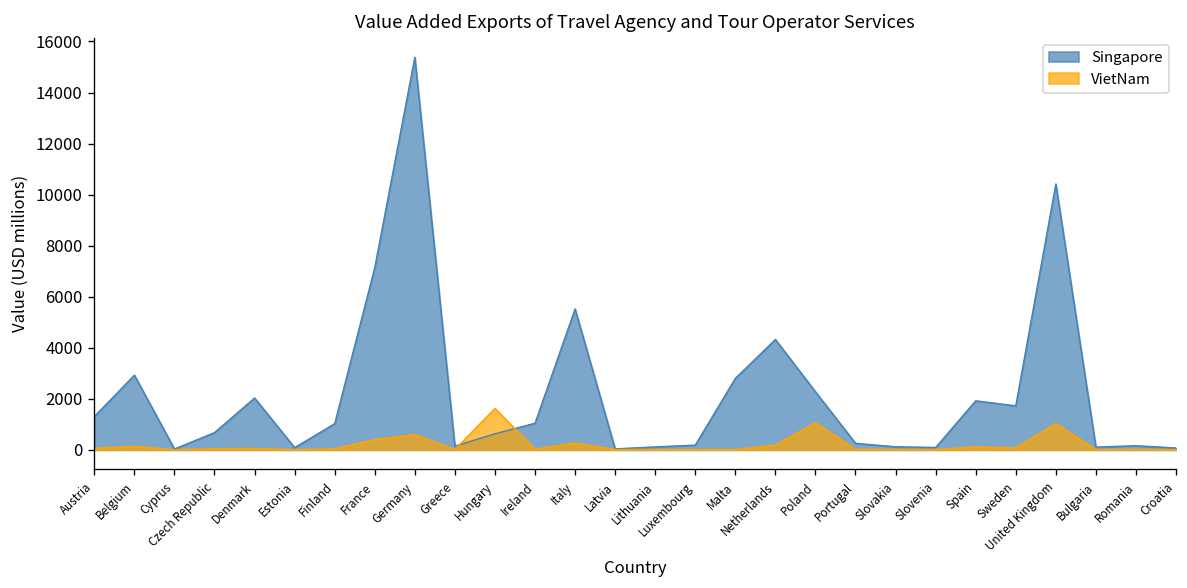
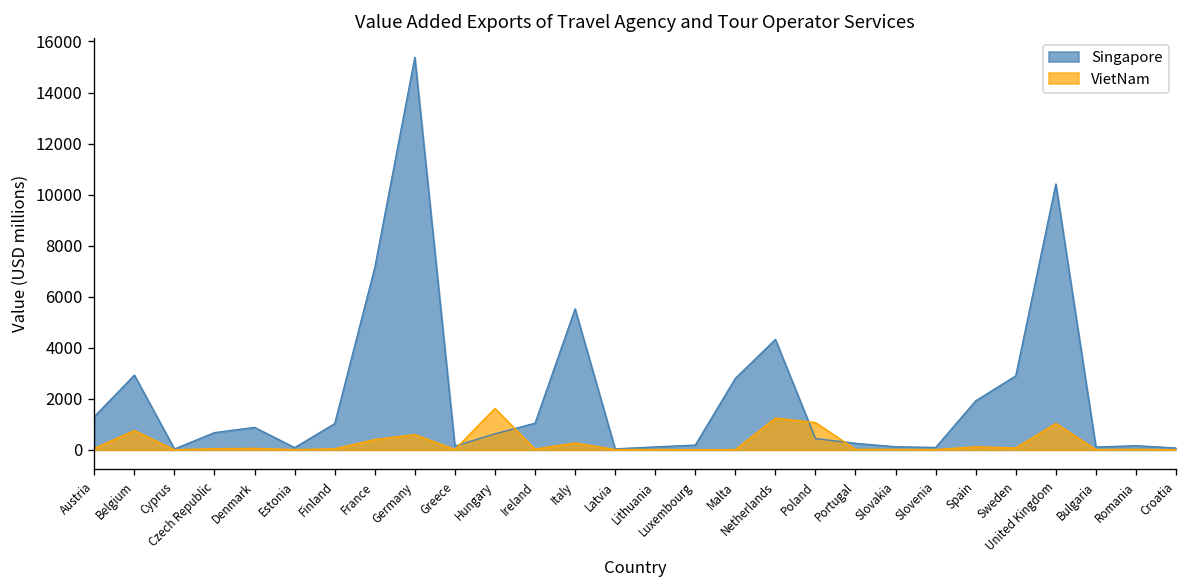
  {
    "Singapore": {
      "Austria": 1300,
      "Belgium": 2900,
      "Czech Republic": 700,
-     "Denmark": 2000,
+     "Denmark": 900,
      "Finland": 1000,
      "France": 7100,
      "Germany": 15400,
      "Greece": 100,
      "Hungary": 600,
      "Ireland": 1000,
      "Italy": 5500,
      "Luxembourg": 200,
      "Malta": 2800,
      "Netherlands": 4300,
-     "Poland": 2300,
+     "Poland": 400,
      "Portugal": 300,
      "Spain": 1900,
-     "Sweden": 1700,
+     "Sweden": 2900,
      "United Kingdom": 10400,
      "Romania": 200
    },
    "VietNam": {
      "Austria": 100,
-     "Belgium": 100,
+     "Belgium": 800,
      "Czech Republic": 0,
      "Denmark": 100,
      "Finland": 0,
      "France": 400,
      "Germany": 600,
      "Greece": 0,
      "Hungary": 1600,
      "Ireland": 0,
      "Italy": 300,
      "Luxembourg": 0,
      "Malta": 0,
-     "Netherlands": 200,
+     "Netherlands": 1200,
      "Poland": 1100,
      "Portugal": 0,
      "Spain": 100,
      "Sweden": 100,
      "United Kingdom": 1000,
      "Romania": 0
    }
  }
